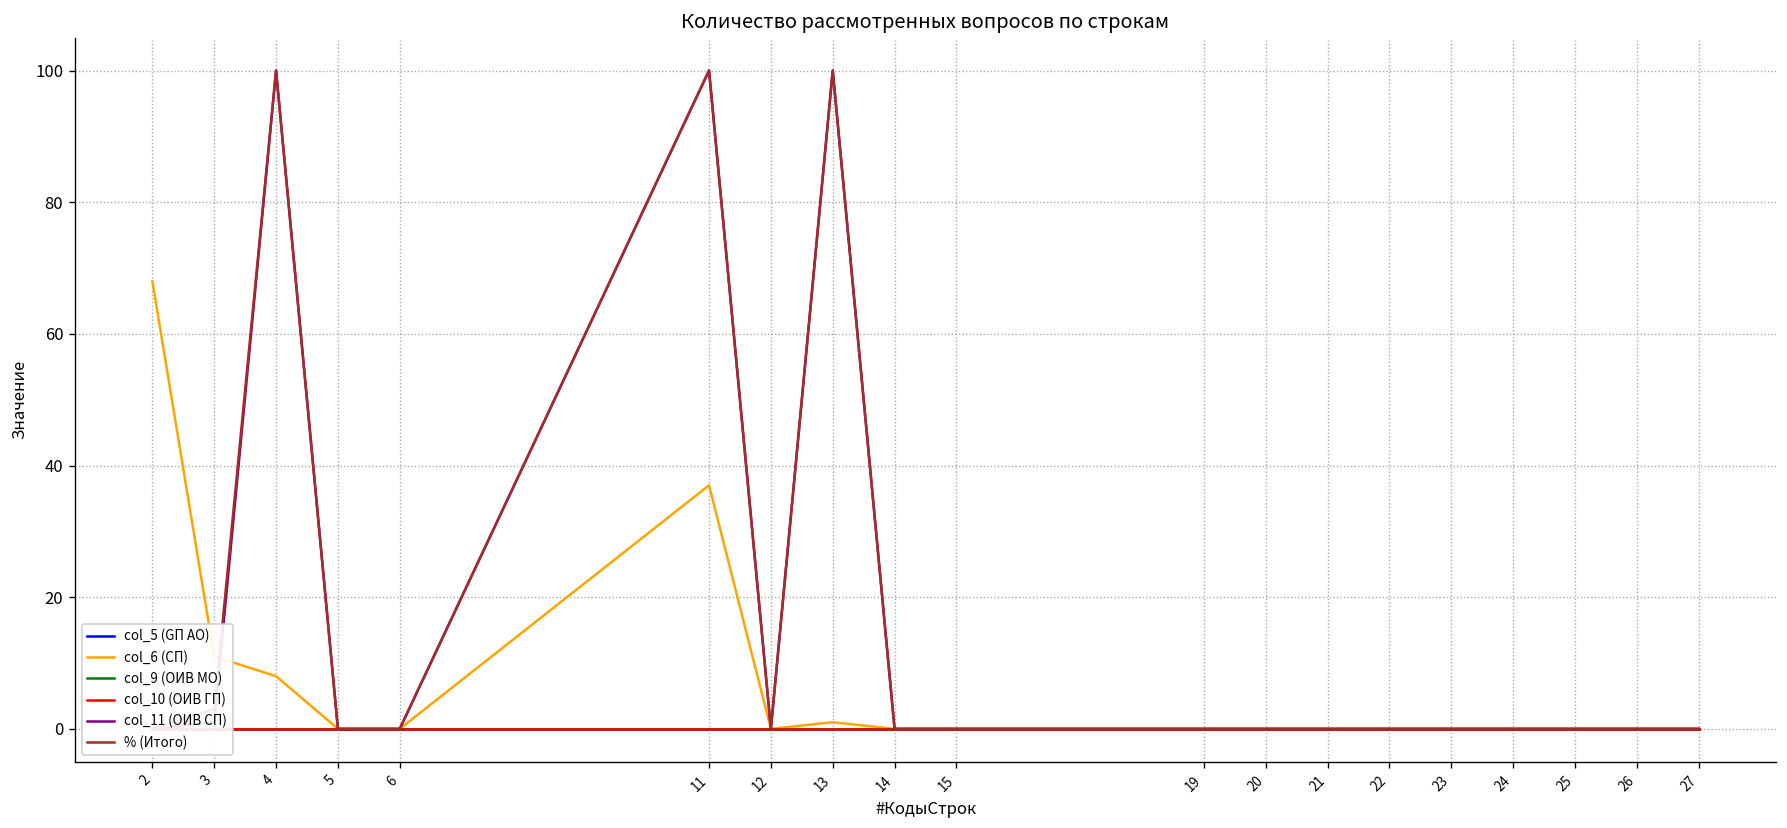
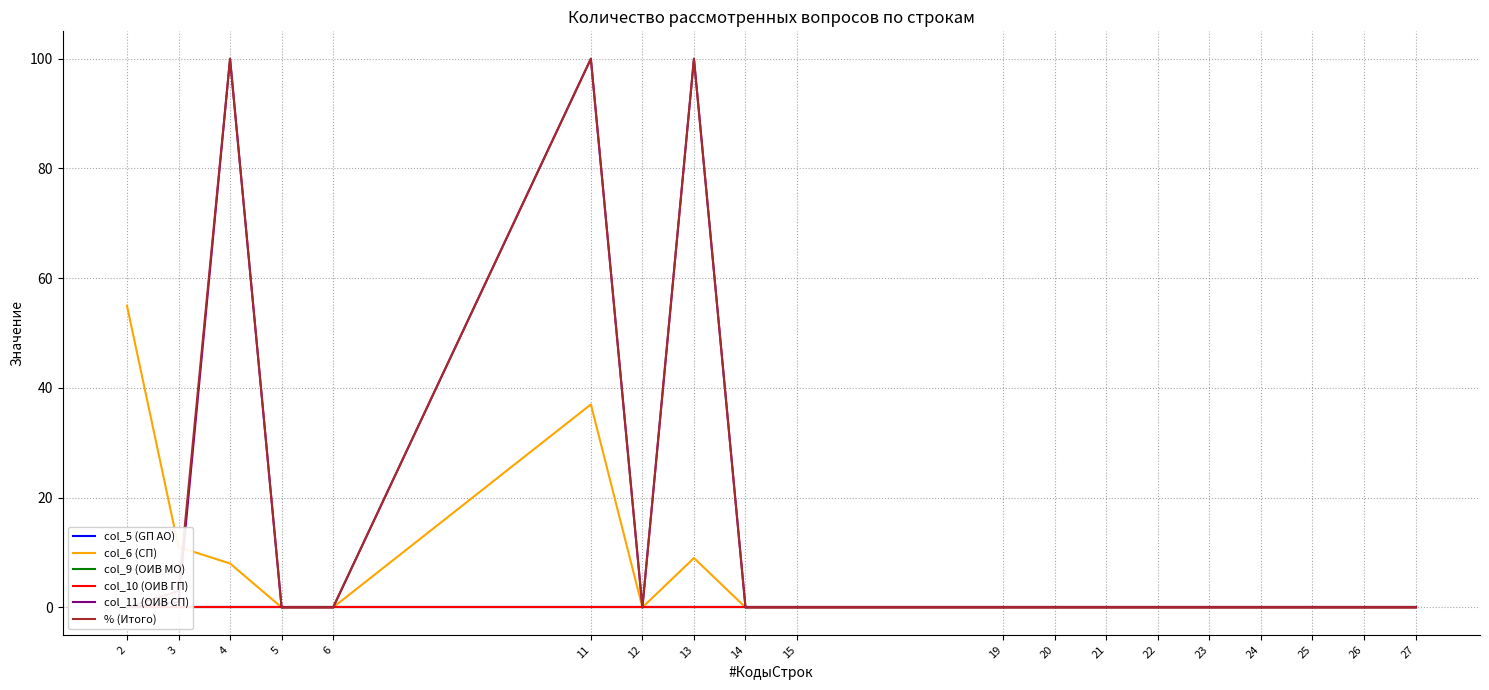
  {
    "col_10 (ОИВ ГП)": {
      "4": 0,
      "11": 0,
      "13": 0
    },
    "col_6 (СП)": {
-     "2": 68,
+     "2": 55,
      "4": 8,
      "11": 37,
-     "13": 1
+     "13": 9
    }
  }
